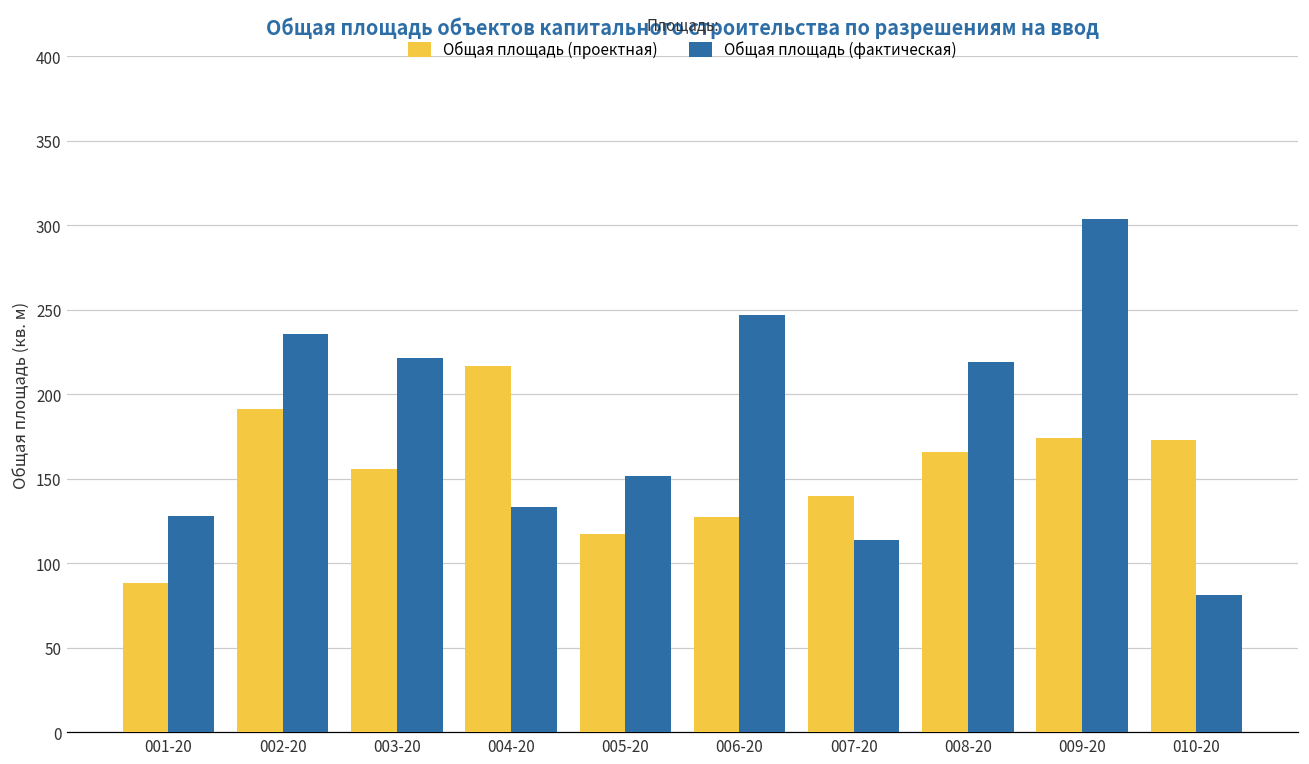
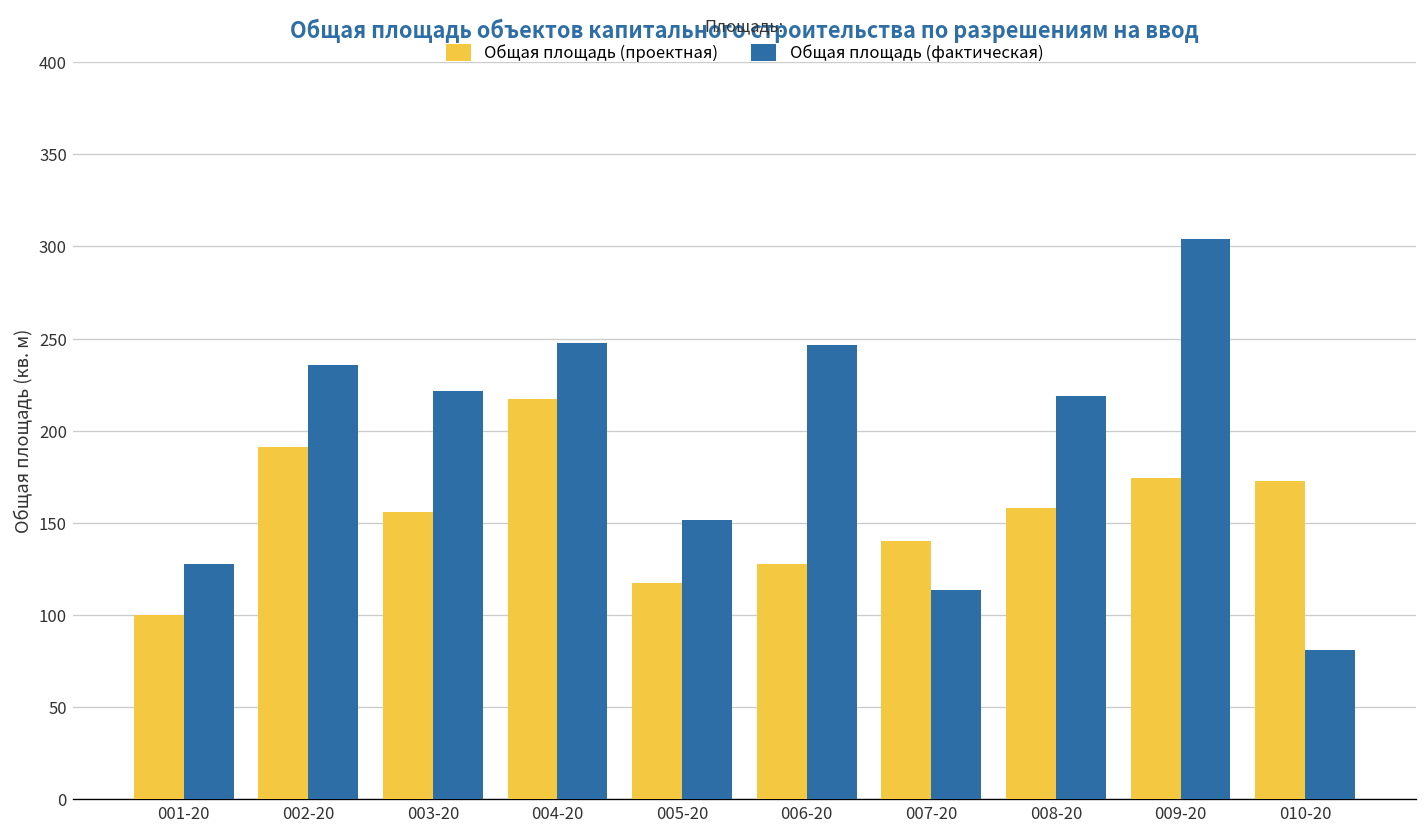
  {
    "Общая площадь (проектная)": {
-     "001-20": 88,
+     "001-20": 100,
      "002-20": 191,
      "003-20": 156,
      "004-20": 217,
      "005-20": 117,
      "006-20": 128,
      "007-20": 140,
-     "008-20": 166,
+     "008-20": 158,
      "009-20": 174,
      "010-20": 173
    },
    "Общая площадь (фактическая)": {
      "001-20": 128,
      "002-20": 236,
      "003-20": 221,
-     "004-20": 133,
+     "004-20": 248,
      "005-20": 152,
      "006-20": 247,
      "007-20": 114,
      "008-20": 219,
      "009-20": 304,
      "010-20": 81
    }
  }
